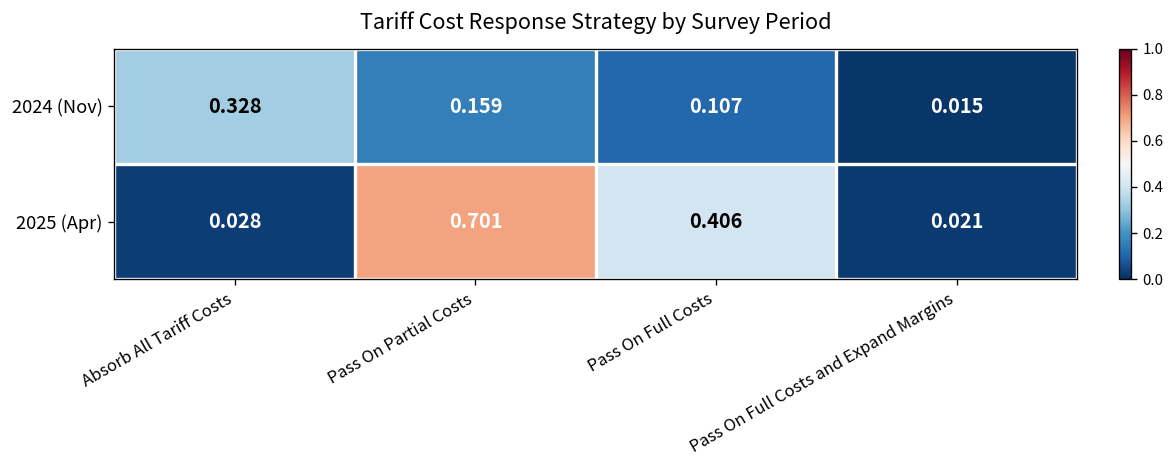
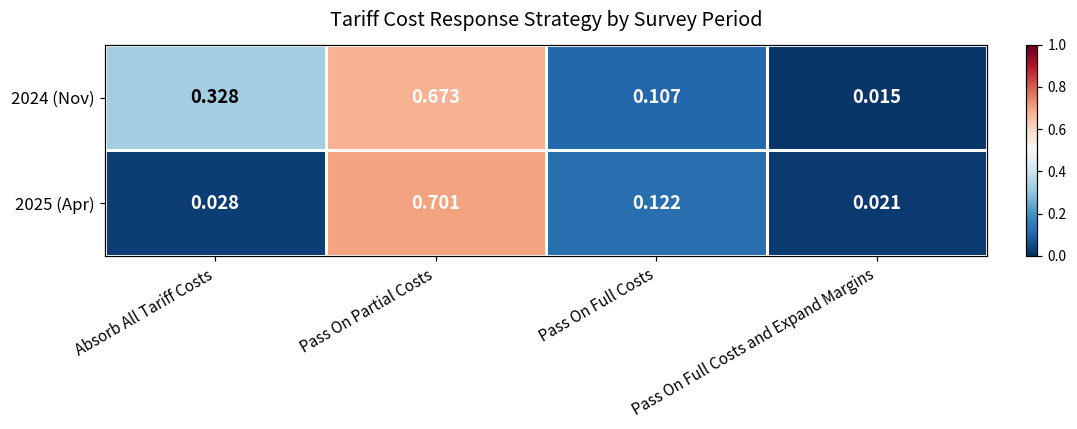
  {
    "2024 (Nov)": {
      "Absorb All Tariff Costs": 0.328,
-     "Pass On Partial Costs": 0.159,
+     "Pass On Partial Costs": 0.673,
      "Pass On Full Costs": 0.107,
      "Pass On Full Costs and Expand Margins": 0.015
    },
    "2025 (Apr)": {
      "Absorb All Tariff Costs": 0.028,
      "Pass On Partial Costs": 0.701,
-     "Pass On Full Costs": 0.406,
+     "Pass On Full Costs": 0.122,
      "Pass On Full Costs and Expand Margins": 0.021
    }
  }
